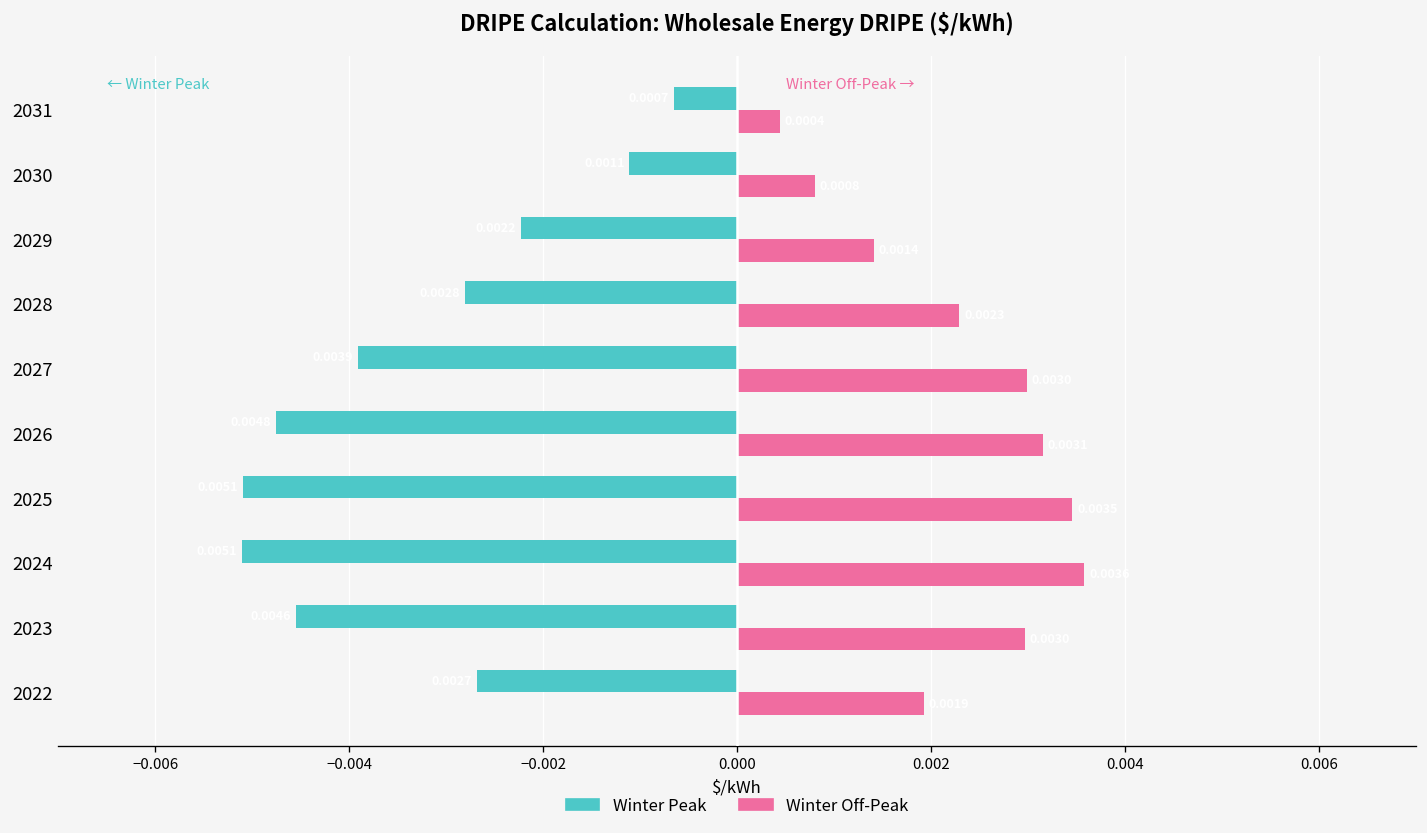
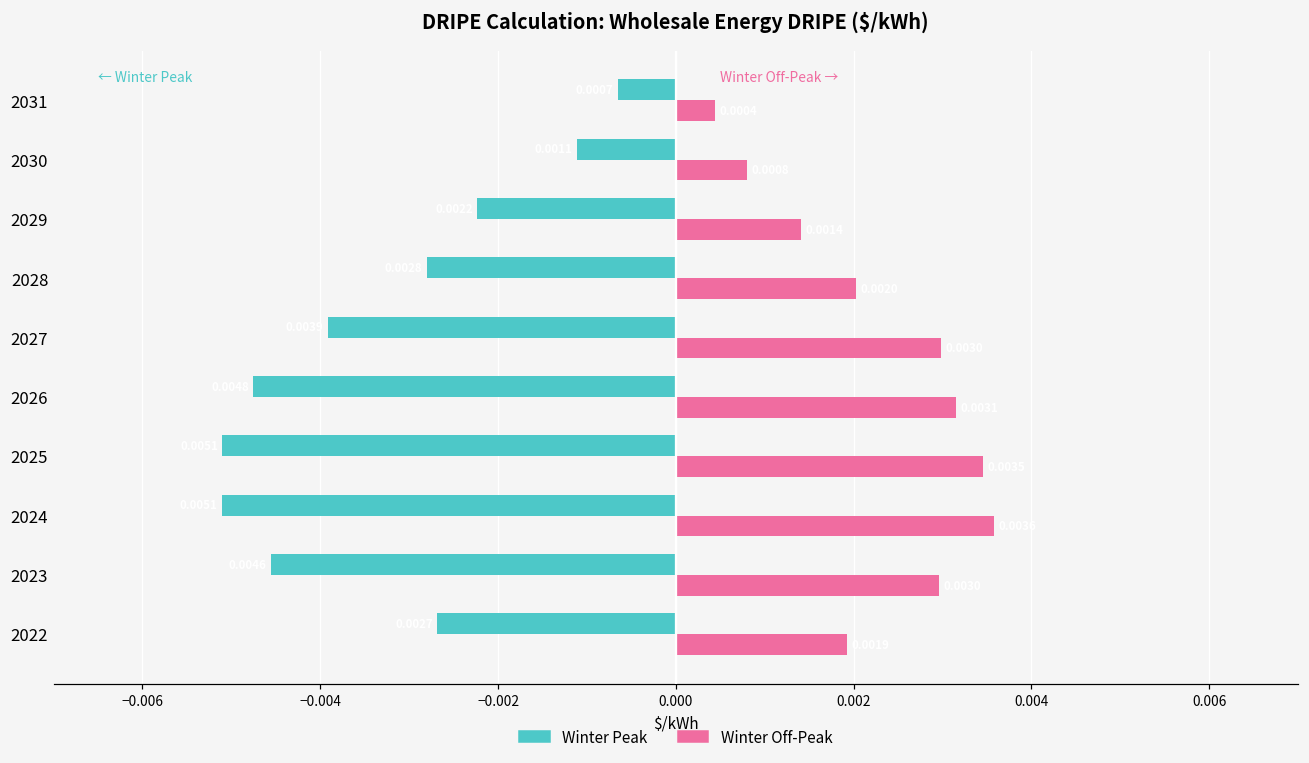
  {
    "Winter Peak": {
      "2031": -0.0007,
      "2030": -0.0011,
      "2029": -0.0022,
      "2028": -0.0028,
      "2027": -0.0039,
      "2026": -0.0048,
      "2025": -0.0051,
      "2024": -0.0051,
      "2023": -0.0046,
      "2022": -0.0027
    },
    "Winter Off-Peak": {
      "2031": 0.0004,
      "2030": 0.0008,
      "2029": 0.0014,
-     "2028": 0.0023,
+     "2028": 0.0020,
      "2027": 0.0030,
      "2026": 0.0031,
      "2025": 0.0035,
      "2024": 0.0036,
      "2023": 0.0030,
      "2022": 0.0019
    }
  }
